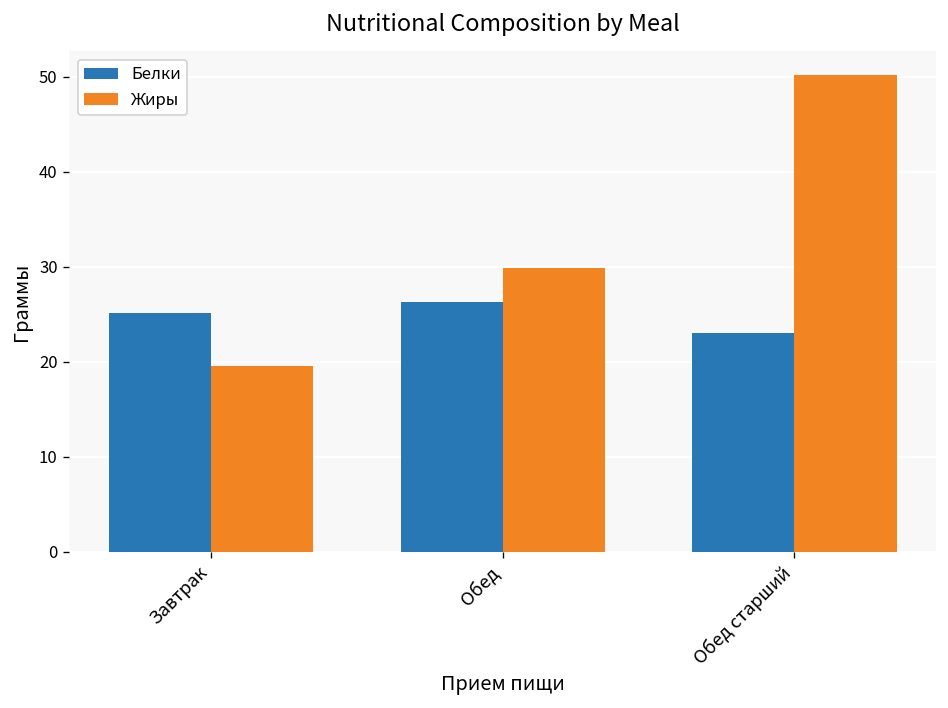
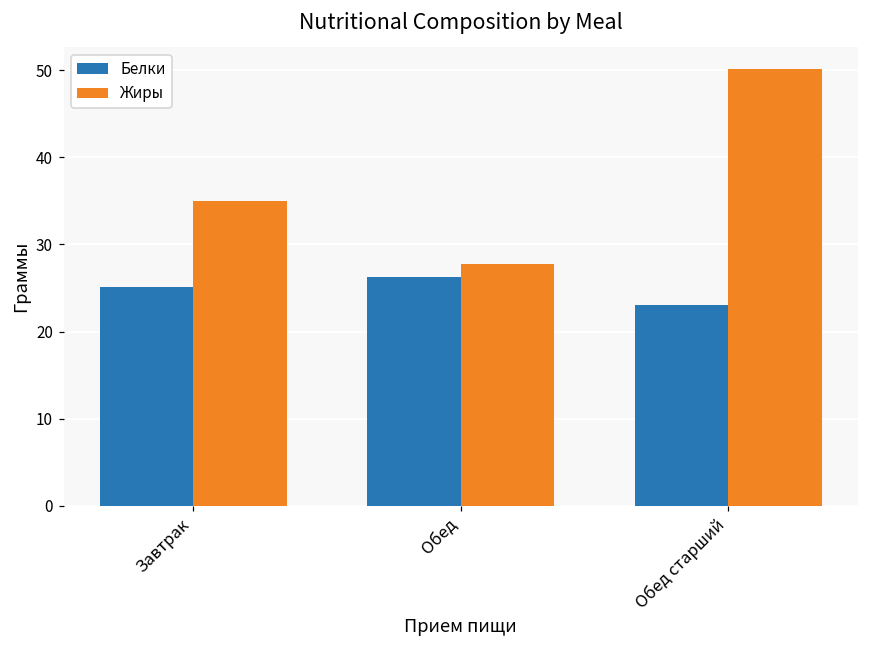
  {
    "Белки": {
      "Завтрак": 25,
      "Обед": 26,
      "Обед старший": 23
    },
    "Жиры": {
-     "Завтрак": 20,
-     "Обед": 30,
+     "Завтрак": 35,
+     "Обед": 28,
      "Обед старший": 50
    }
  }
